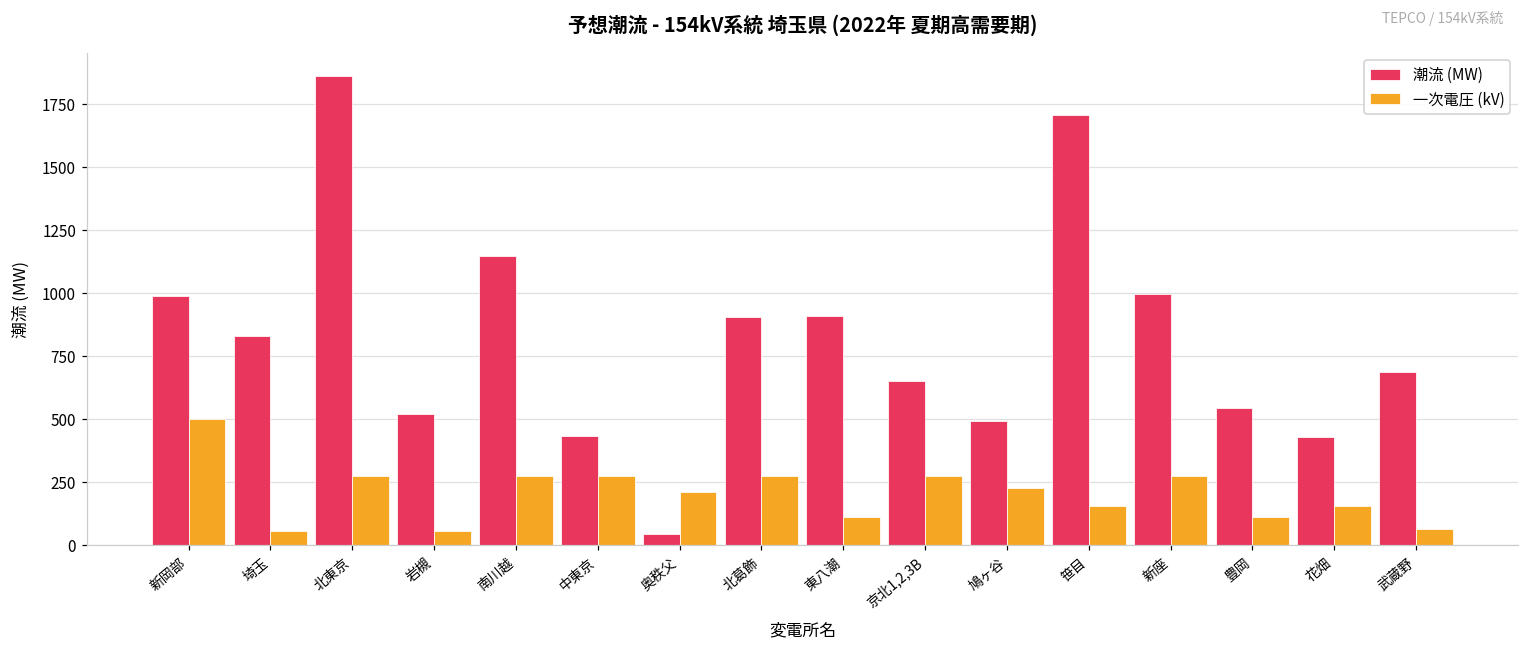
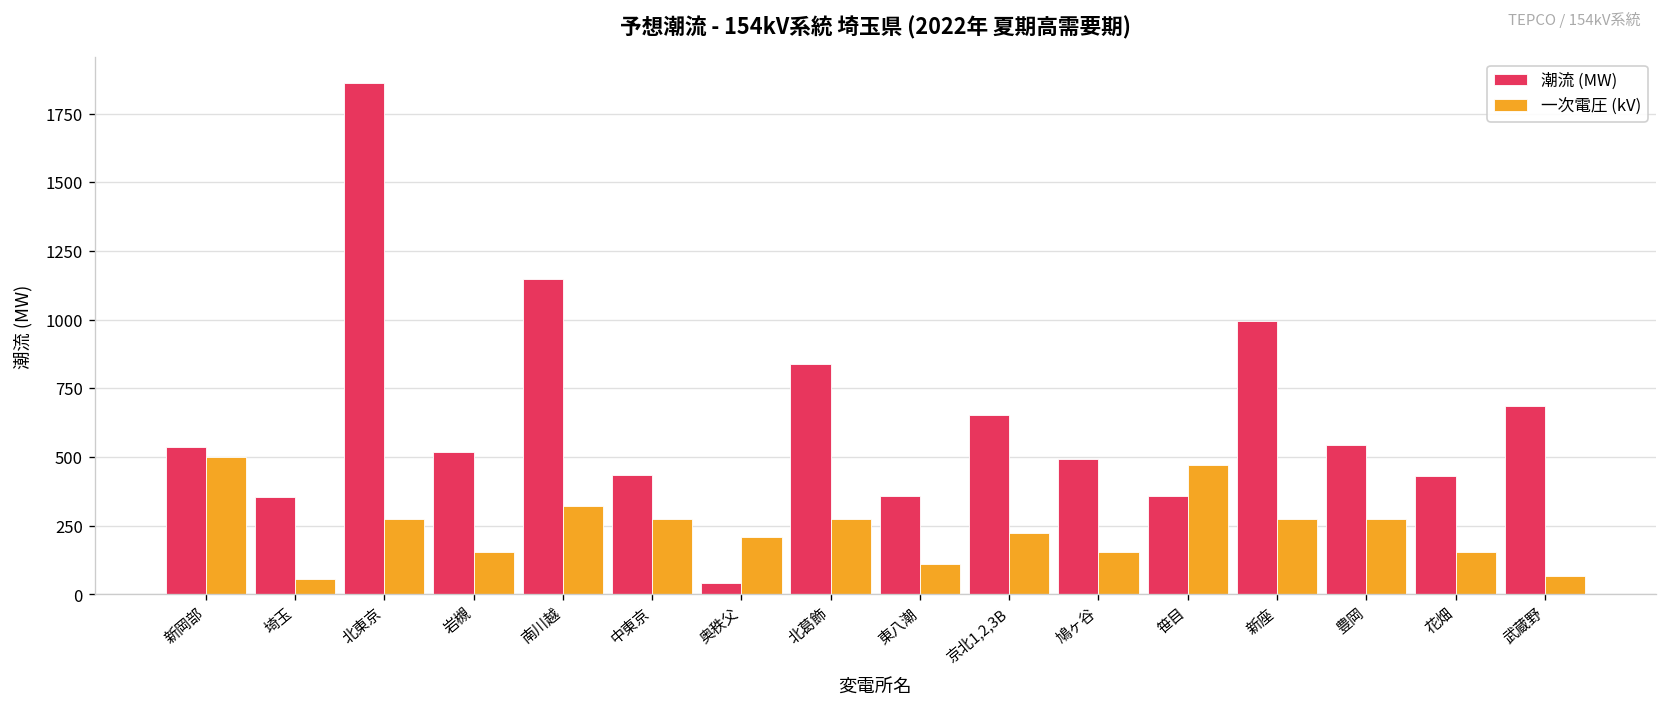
  {
    "潮流 (MW)": {
-     "新岡部": 990,
-     "埼玉": 830,
+     "新岡部": 540,
+     "埼玉": 360,
      "北東京": 1860,
      "岩槻": 520,
      "南川越": 1150,
      "中東京": 430,
      "奥秩父": 40,
-     "北葛飾": 910,
-     "東八潮": 910,
+     "北葛飾": 840,
+     "東八潮": 360,
      "京北1,2,3B": 650,
      "鳩ヶ谷": 490,
-     "笹目": 1710,
+     "笹目": 360,
      "新座": 1000,
      "豊岡": 550,
      "花畑": 430,
      "武蔵野": 690
    },
    "一次電圧 (kV)": {
      "新岡部": 500,
      "埼玉": 60,
      "北東京": 280,
-     "岩槻": 60,
-     "南川越": 280,
+     "岩槻": 150,
+     "南川越": 320,
      "中東京": 280,
      "奥秩父": 210,
      "北葛飾": 280,
      "東八潮": 110,
-     "京北1,2,3B": 280,
-     "鳩ヶ谷": 230,
-     "笹目": 150,
+     "京北1,2,3B": 230,
+     "鳩ヶ谷": 150,
+     "笹目": 470,
      "新座": 280,
-     "豊岡": 110,
+     "豊岡": 280,
      "花畑": 150,
      "武蔵野": 70
    }
  }
